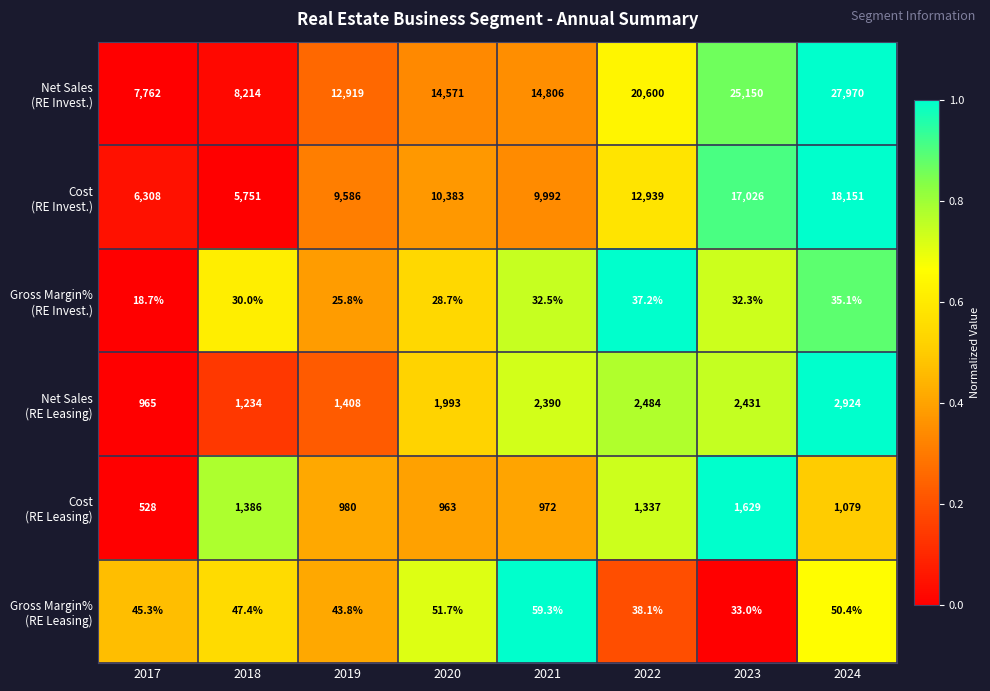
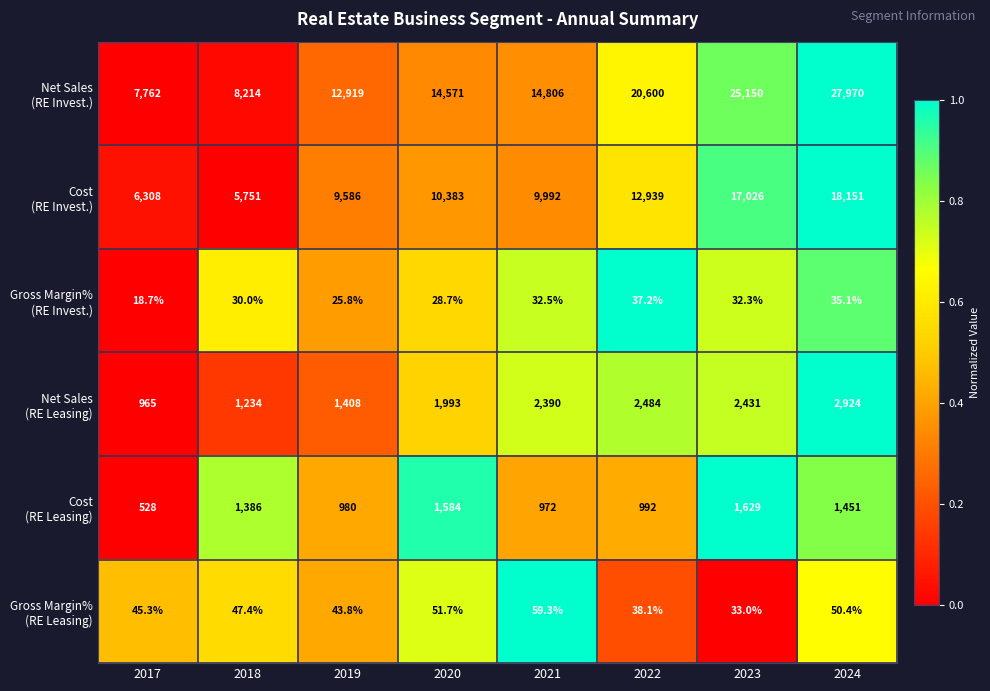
  {
    "Net Sales (RE Invest.)": {
      "2017": "7,762",
      "2018": "8,214",
      "2019": "12,919",
      "2020": "14,571",
      "2021": "14,806",
      "2022": "20,600",
      "2023": "25,150",
      "2024": "27,970"
    },
    "Cost (RE Invest.)": {
      "2017": "6,308",
      "2018": "5,751",
      "2019": "9,586",
      "2020": "10,383",
      "2021": "9,992",
      "2022": "12,939",
      "2023": "17,026",
      "2024": "18,151"
    },
    "Gross Margin% (RE Invest.)": {
      "2017": "18.7%",
      "2018": "30.0%",
      "2019": "25.8%",
      "2020": "28.7%",
      "2021": "32.5%",
      "2022": "37.2%",
      "2023": "32.3%",
      "2024": "35.1%"
    },
    "Net Sales (RE Leasing)": {
      "2017": "965",
      "2018": "1,234",
      "2019": "1,408",
      "2020": "1,993",
      "2021": "2,390",
      "2022": "2,484",
      "2023": "2,431",
      "2024": "2,924"
    },
    "Cost (RE Leasing)": {
      "2017": "528",
      "2018": "1,386",
      "2019": "980",
-     "2020": "963",
+     "2020": "1,584",
      "2021": "972",
-     "2022": "1,337",
+     "2022": "992",
      "2023": "1,629",
-     "2024": "1,079"
+     "2024": "1,451"
    },
    "Gross Margin% (RE Leasing)": {
      "2017": "45.3%",
      "2018": "47.4%",
      "2019": "43.8%",
      "2020": "51.7%",
      "2021": "59.3%",
      "2022": "38.1%",
      "2023": "33.0%",
      "2024": "50.4%"
    }
  }
